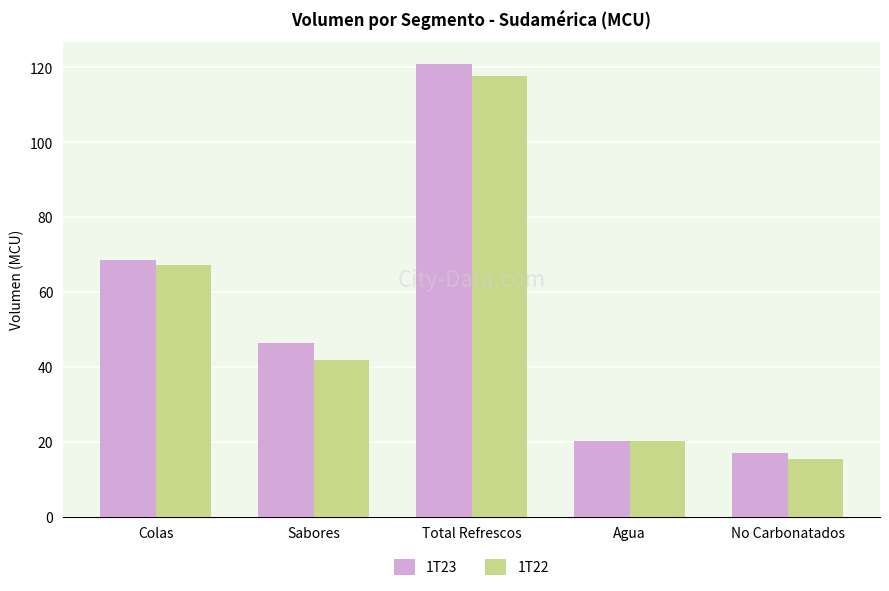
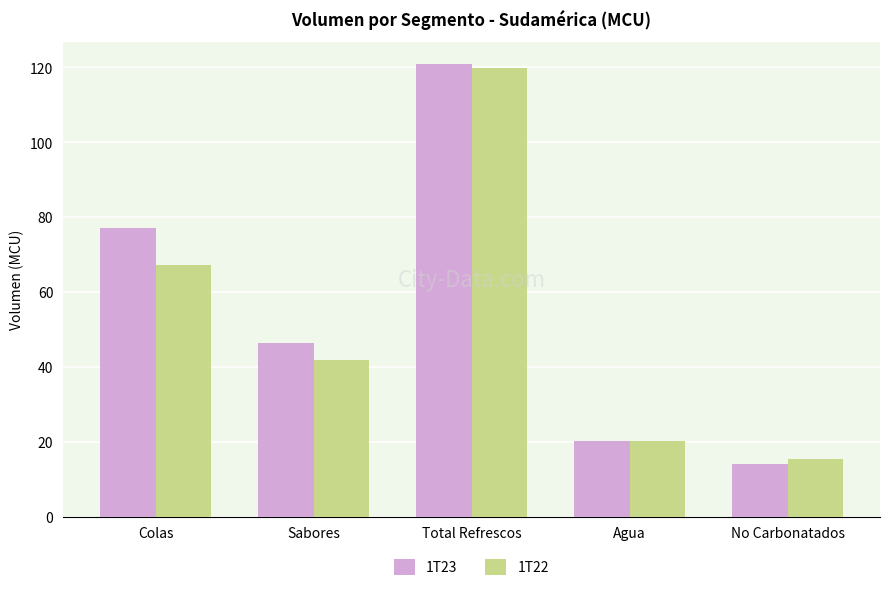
  {
    "1T23": {
-     "Colas": 68,
+     "Colas": 77,
      "Sabores": 46,
      "Total Refrescos": 121,
      "Agua": 20,
-     "No Carbonatados": 17
+     "No Carbonatados": 14
    },
    "1T22": {
      "Colas": 67,
      "Sabores": 42,
-     "Total Refrescos": 118,
+     "Total Refrescos": 120,
      "Agua": 20,
      "No Carbonatados": 15
    }
  }
